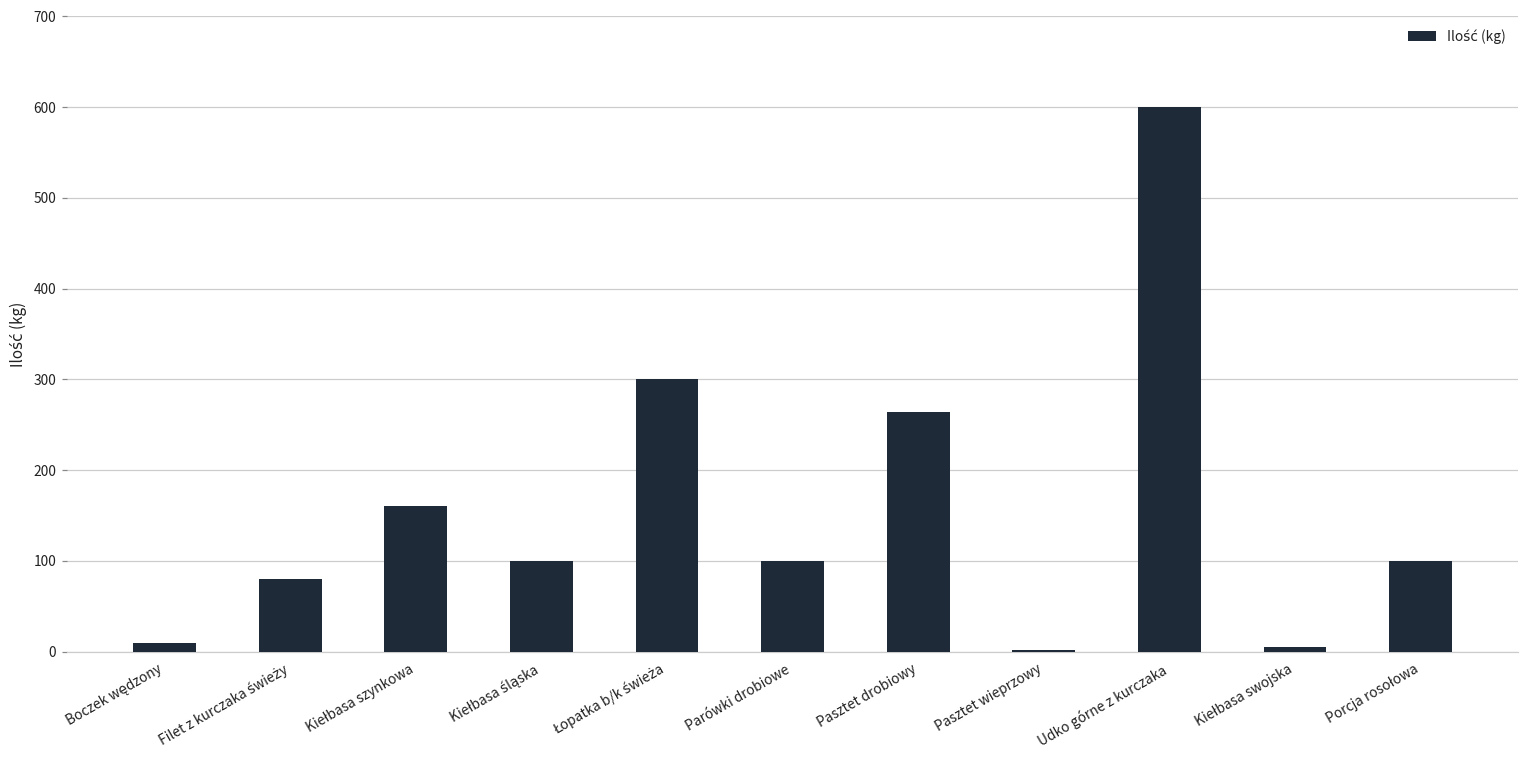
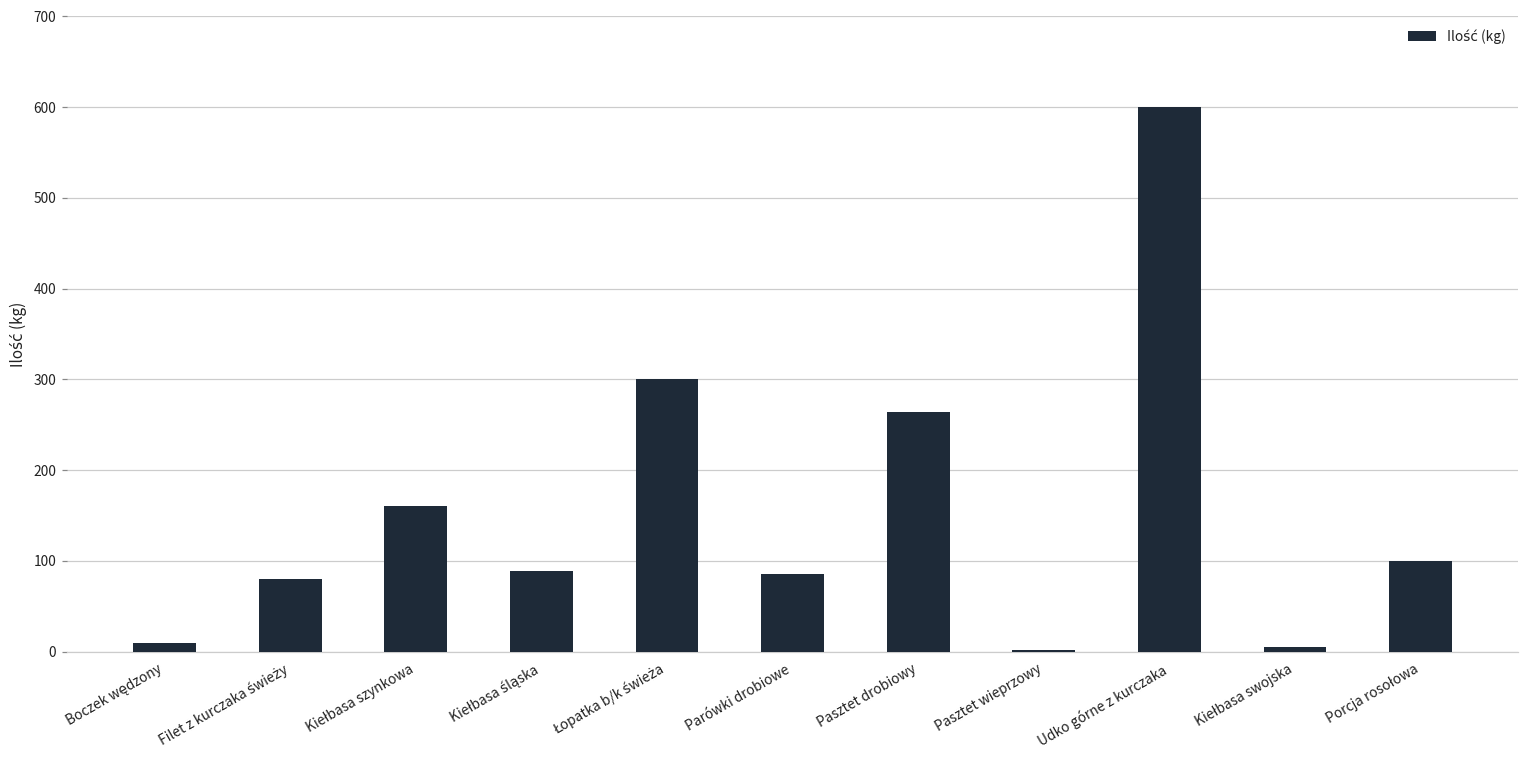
  {
    "Boczek wędzony": 10,
    "Filet z kurczaka świeży": 80,
    "Kiełbasa szynkowa": 160,
-   "Kiełbasa śląska": 100,
+   "Kiełbasa śląska": 90,
    "Łopatka b/k świeża": 300,
-   "Parówki drobiowe": 100,
+   "Parówki drobiowe": 90,
    "Pasztet drobiowy": 260,
    "Udko górne z kurczaka": 600,
    "Kiełbasa swojska": 10,
    "Porcja rosołowa": 100
  }
